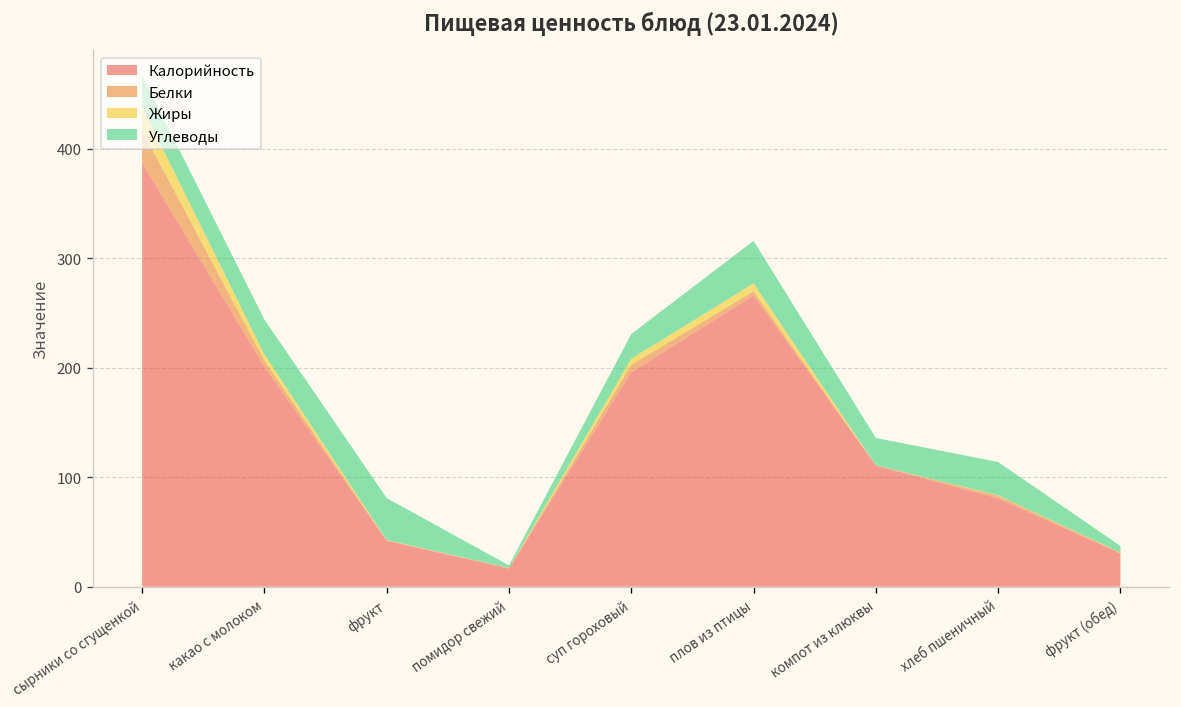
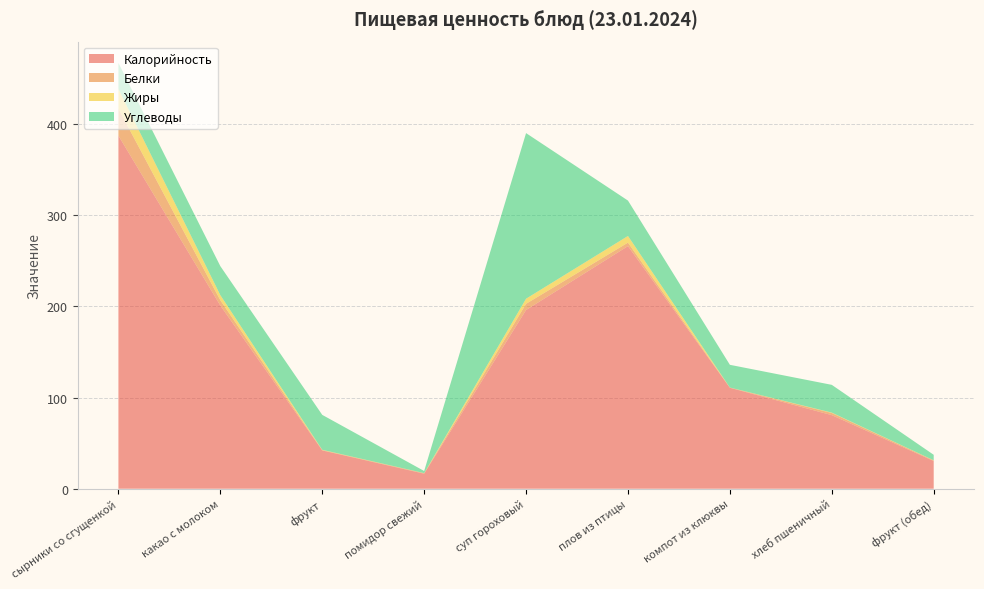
  {
    "Жиры": {
      "какао с молоком": 10,
      "суп гороховый": 10,
      "плов из птицы": 10
    },
    "Углеводы": {
      "какао с молоком": 30,
      "фрукт": 40,
-     "суп гороховый": 20,
+     "суп гороховый": 180,
      "плов из птицы": 40,
      "компот из клюквы": 20,
      "хлеб пшеничный": 30,
      "фрукт (обед)": 10
    }
  }
